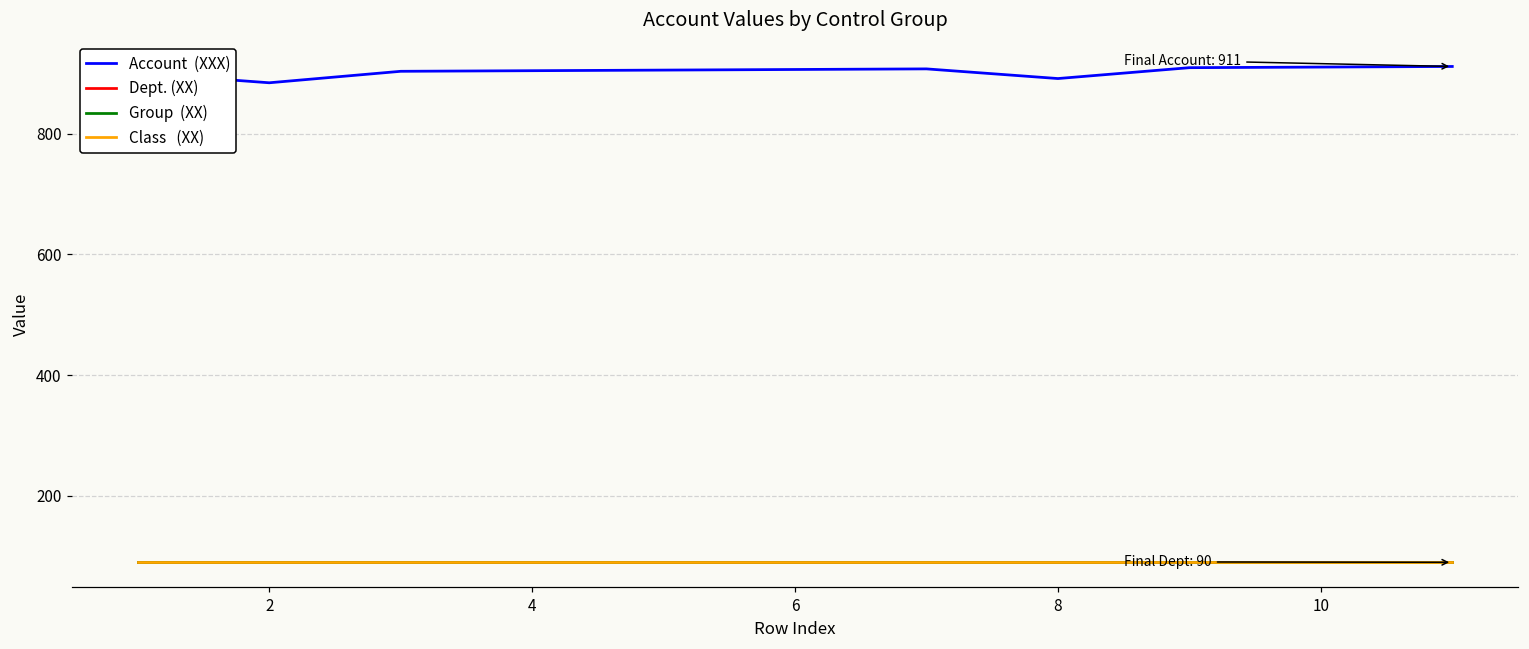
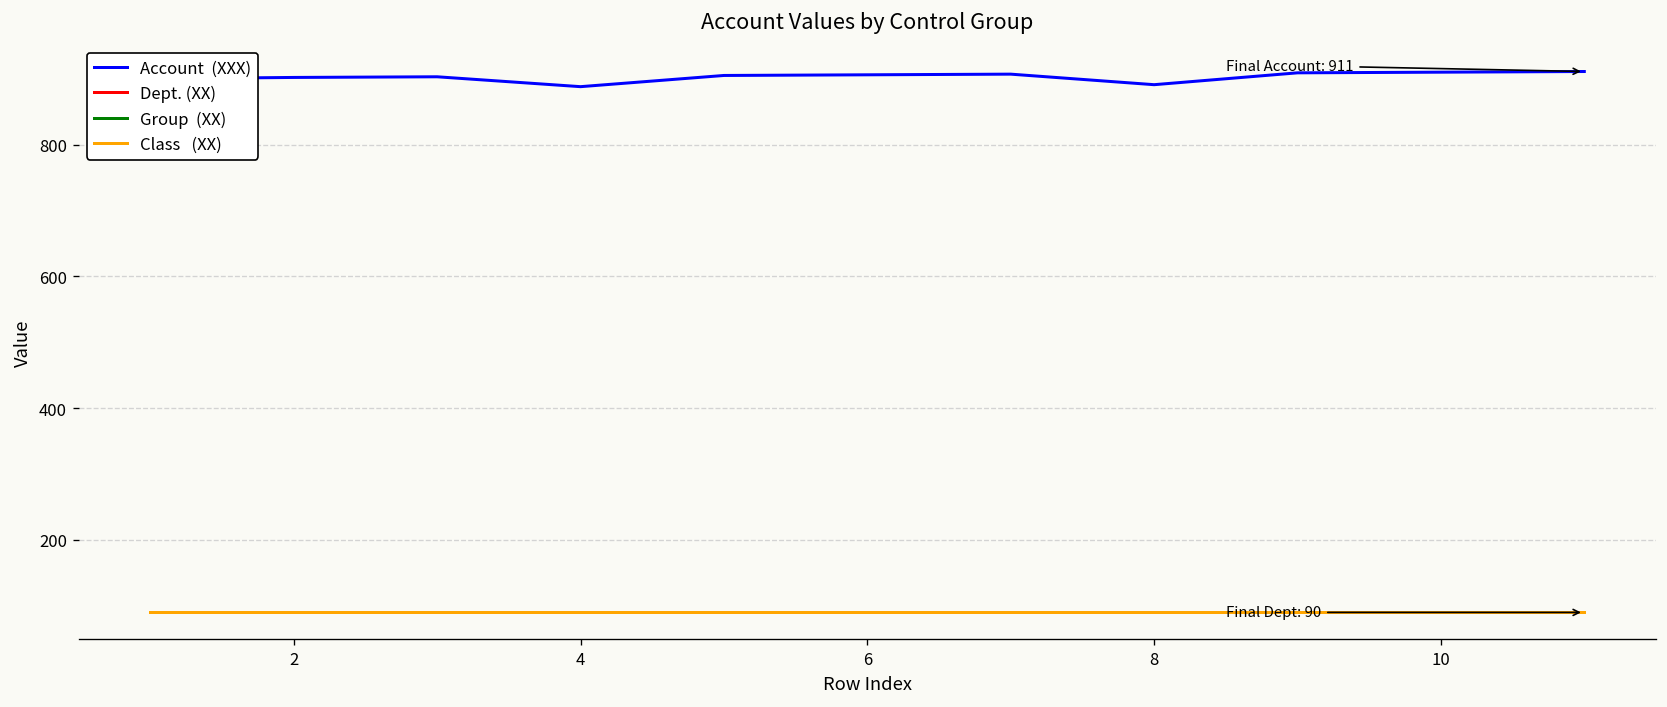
  {
    "Account (XXX)": {
-     "2": 880,
-     "4": 900,
+     "2": 900,
+     "4": 890,
      "6": 910,
      "8": 890
    },
    "Class (XX)": {
      "2": 90,
      "4": 90,
      "6": 90,
      "8": 90
    }
  }
